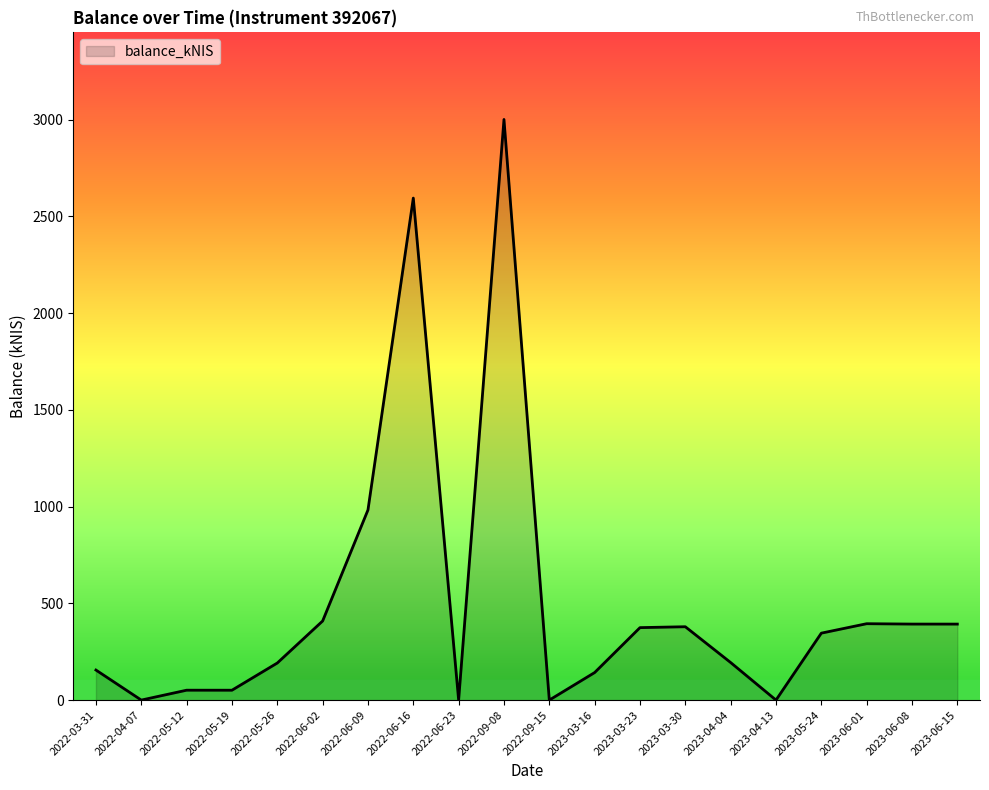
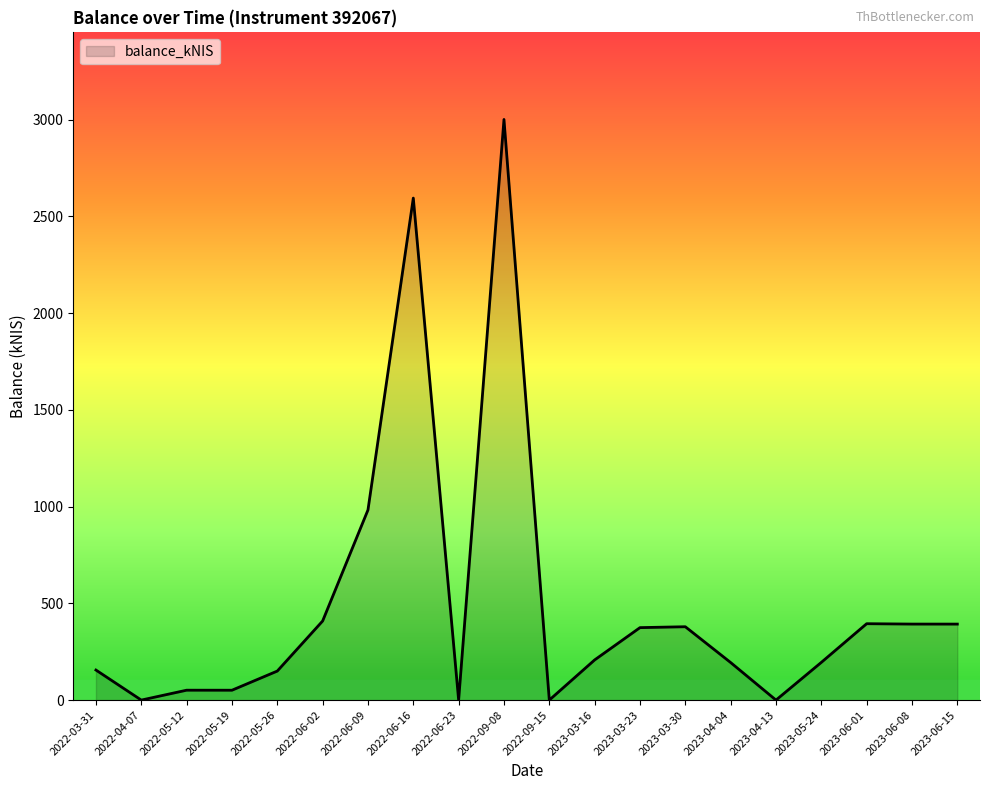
  {
    "2022-03-31": 160,
-   "2022-05-26": 190,
+   "2022-05-26": 150,
    "2022-06-02": 410,
    "2022-06-09": 980,
    "2022-06-16": 2600,
    "2022-09-08": 3000,
-   "2023-03-16": 140,
+   "2023-03-16": 210,
    "2023-03-23": 370,
    "2023-03-30": 380,
    "2023-04-04": 190,
-   "2023-05-24": 350,
+   "2023-05-24": 190,
    "2023-06-01": 390,
    "2023-06-08": 390,
    "2023-06-15": 390
  }
